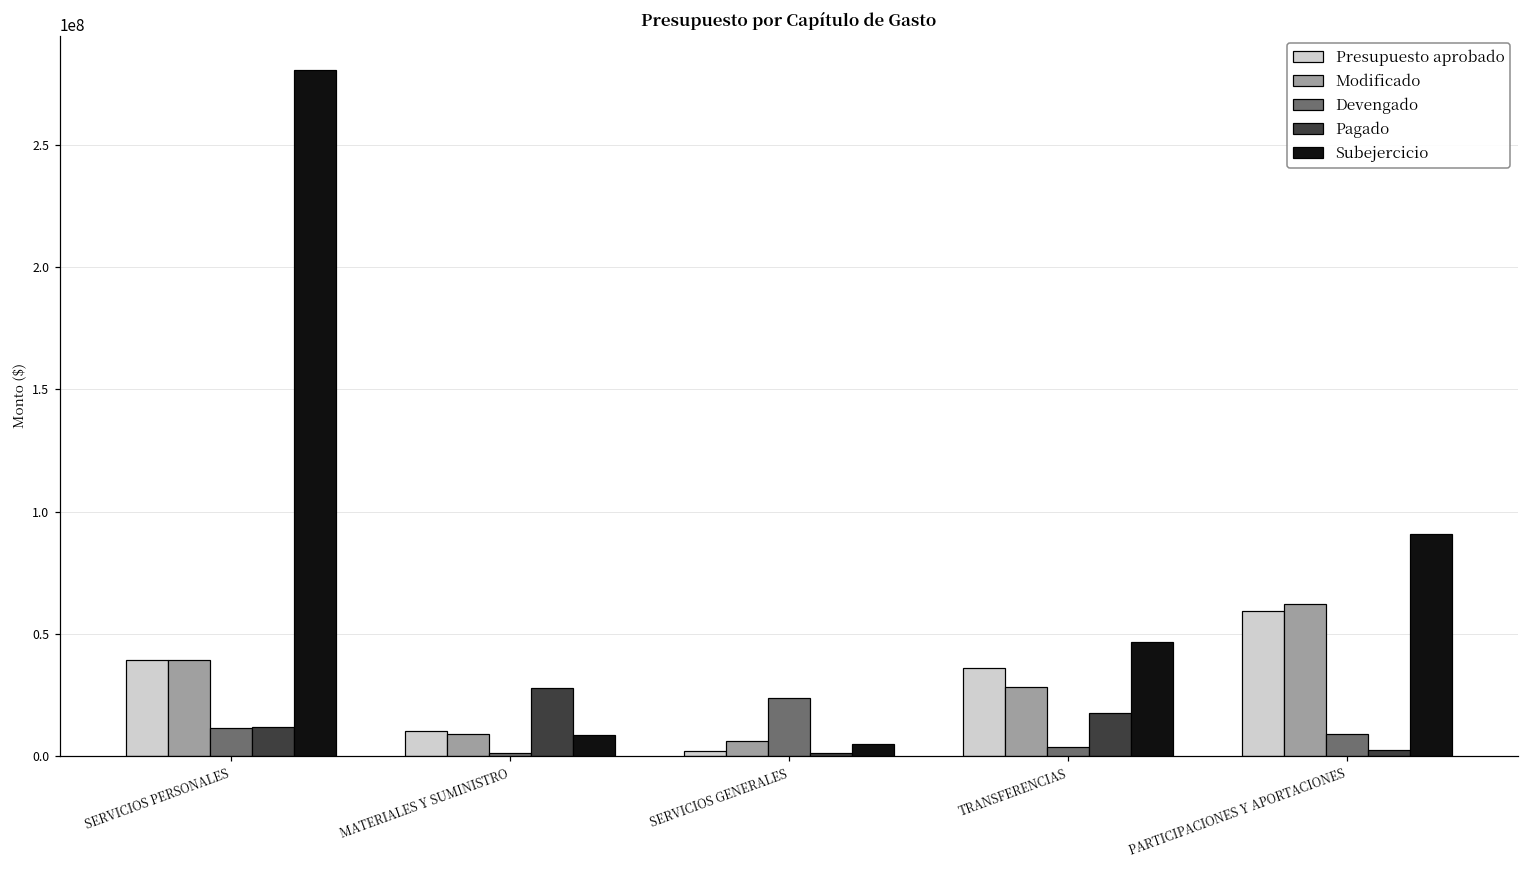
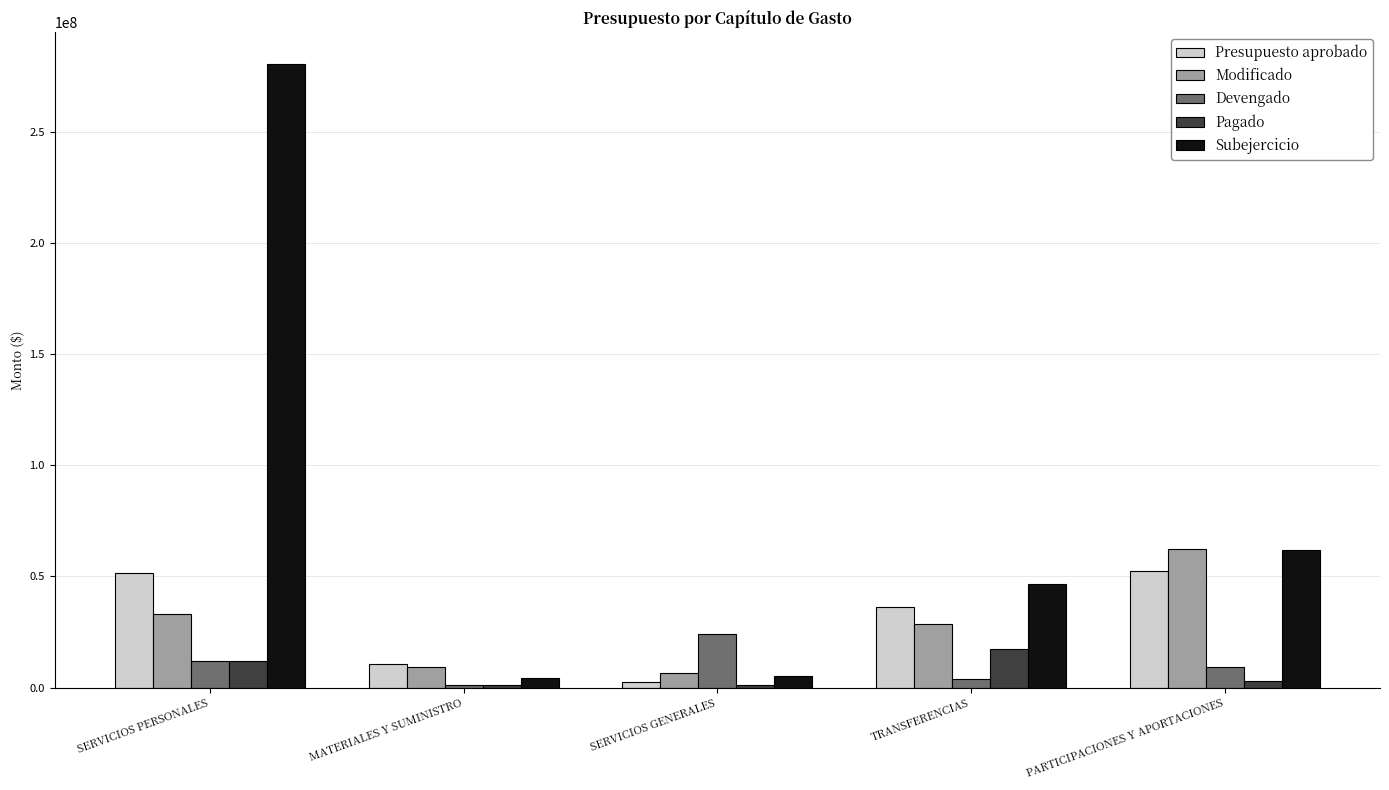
  {
    "Presupuesto aprobado": {
-     "SERVICIOS PERSONALES": 39000000,
+     "SERVICIOS PERSONALES": 52000000,
      "MATERIALES Y SUMINISTRO": 10000000,
      "SERVICIOS GENERALES": 2000000,
      "TRANSFERENCIAS": 36000000,
-     "PARTICIPACIONES Y APORTACIONES": 59000000
+     "PARTICIPACIONES Y APORTACIONES": 52000000
    },
    "Modificado": {
-     "SERVICIOS PERSONALES": 39000000,
+     "SERVICIOS PERSONALES": 33000000,
      "MATERIALES Y SUMINISTRO": 9000000,
      "SERVICIOS GENERALES": 6000000,
      "TRANSFERENCIAS": 28000000,
      "PARTICIPACIONES Y APORTACIONES": 62000000
    },
    "Devengado": {
      "SERVICIOS PERSONALES": 12000000,
      "MATERIALES Y SUMINISTRO": 1000000,
      "SERVICIOS GENERALES": 24000000,
      "TRANSFERENCIAS": 4000000,
      "PARTICIPACIONES Y APORTACIONES": 9000000
    },
    "Pagado": {
      "SERVICIOS PERSONALES": 12000000,
-     "MATERIALES Y SUMINISTRO": 28000000,
+     "MATERIALES Y SUMINISTRO": 1000000,
      "SERVICIOS GENERALES": 1000000,
      "TRANSFERENCIAS": 18000000,
      "PARTICIPACIONES Y APORTACIONES": 3000000
    },
    "Subejercicio": {
      "SERVICIOS PERSONALES": 281000000,
-     "MATERIALES Y SUMINISTRO": 9000000,
+     "MATERIALES Y SUMINISTRO": 4000000,
      "SERVICIOS GENERALES": 5000000,
      "TRANSFERENCIAS": 47000000,
-     "PARTICIPACIONES Y APORTACIONES": 91000000
+     "PARTICIPACIONES Y APORTACIONES": 62000000
    }
  }
